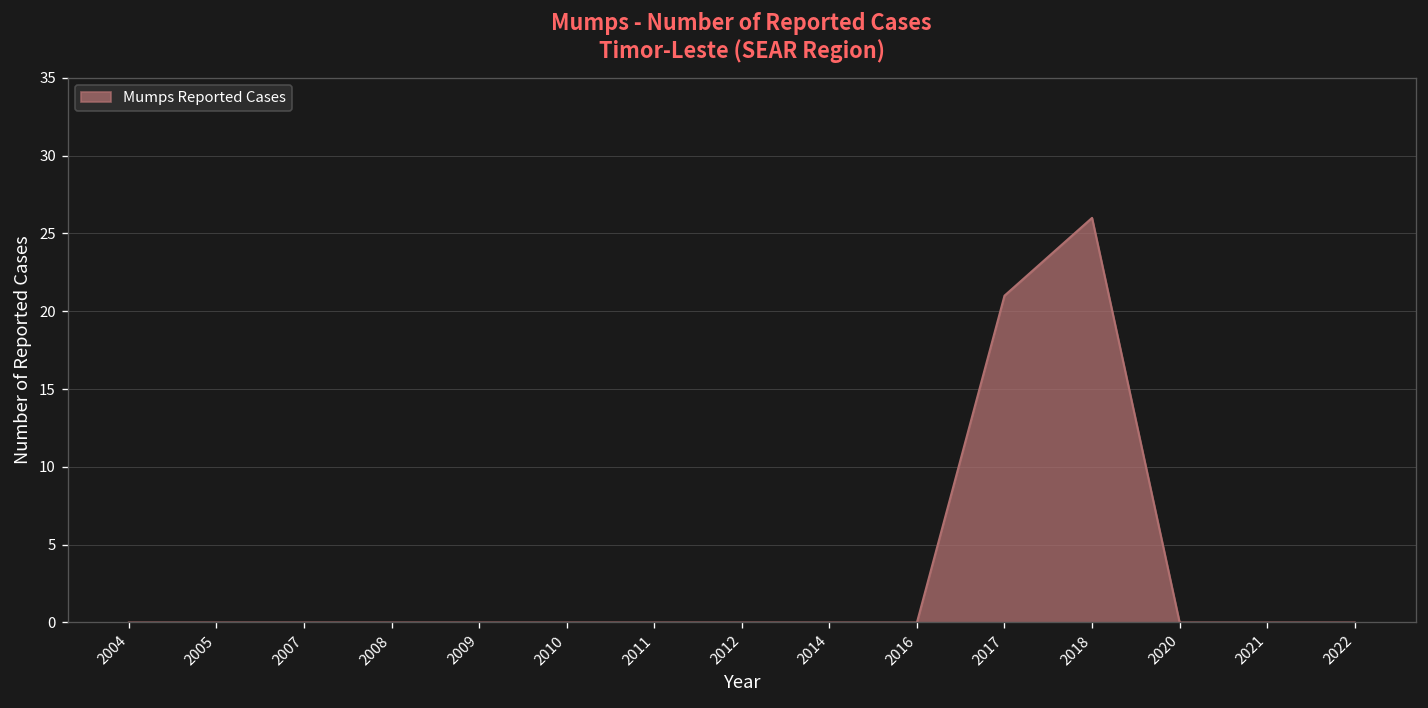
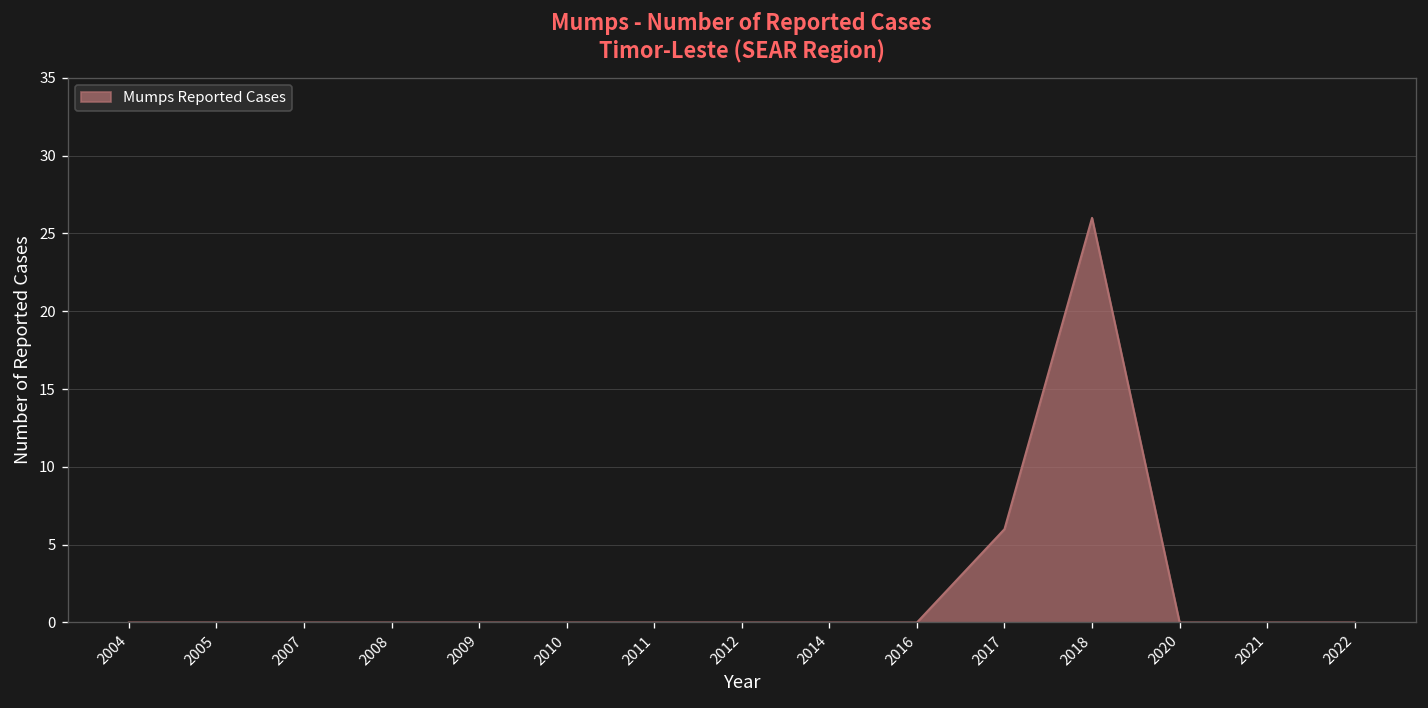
  {
    "2004": 0,
    "2005": 0,
    "2007": 0,
    "2008": 0,
    "2009": 0,
    "2010": 0,
    "2011": 0,
    "2012": 0,
    "2014": 0,
    "2016": 0,
-   "2017": 21,
+   "2017": 6,
    "2018": 26,
    "2020": 0,
    "2021": 0,
    "2022": 0
  }
